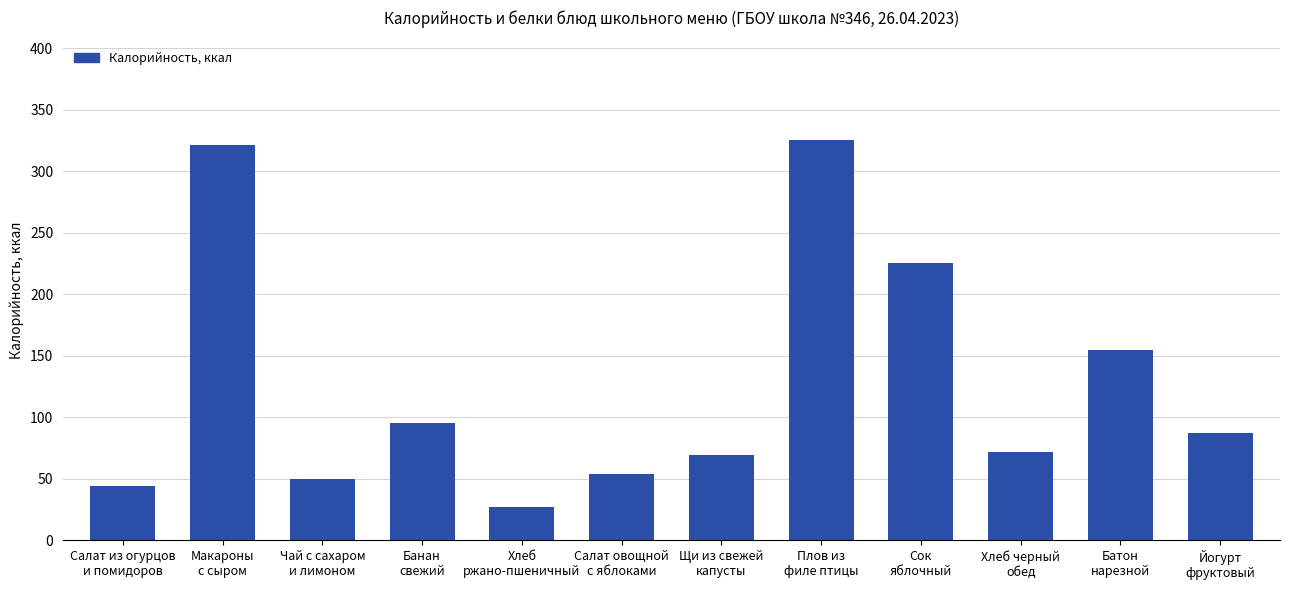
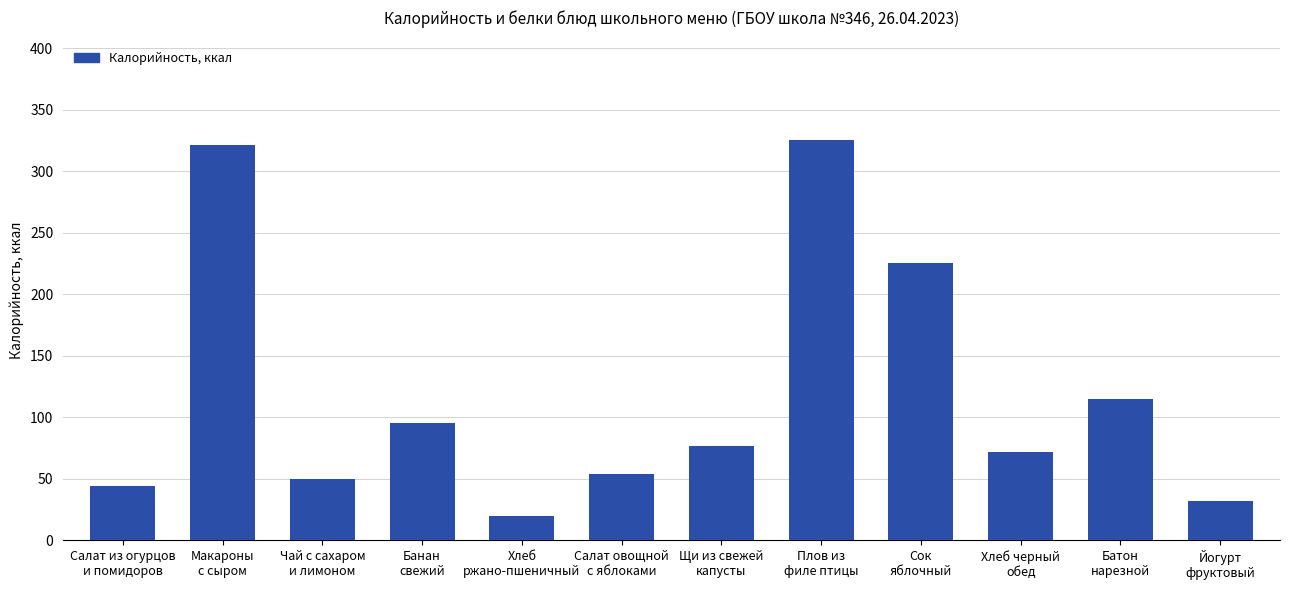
  {
    "Салат из огурцов и помидоров": 44,
    "Макароны с сыром": 321,
    "Чай с сахаром и лимоном": 50,
    "Банан свежий": 95,
-   "Хлеб ржано-пшеничный": 27,
+   "Хлеб ржано-пшеничный": 20,
    "Салат овощной с яблоками": 54,
-   "Щи из свежей капусты": 69,
+   "Щи из свежей капусты": 77,
    "Плов из филе птицы": 325,
    "Сок яблочный": 225,
    "Хлеб черный обед": 72,
-   "Батон нарезной": 155,
-   "Йогурт фруктовый": 87
+   "Батон нарезной": 115,
+   "Йогурт фруктовый": 32
  }
